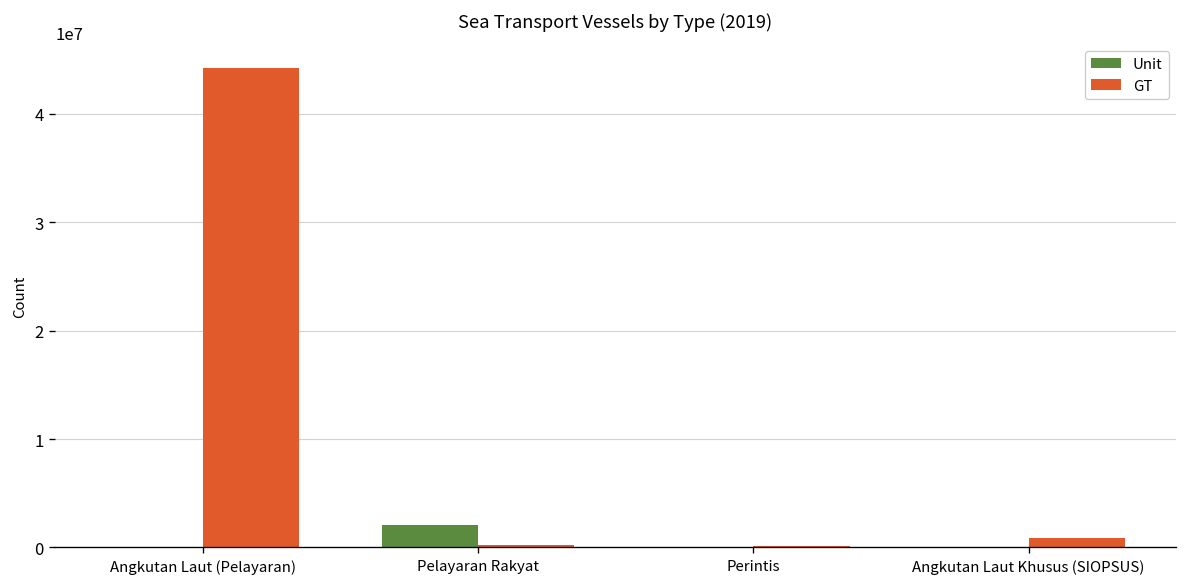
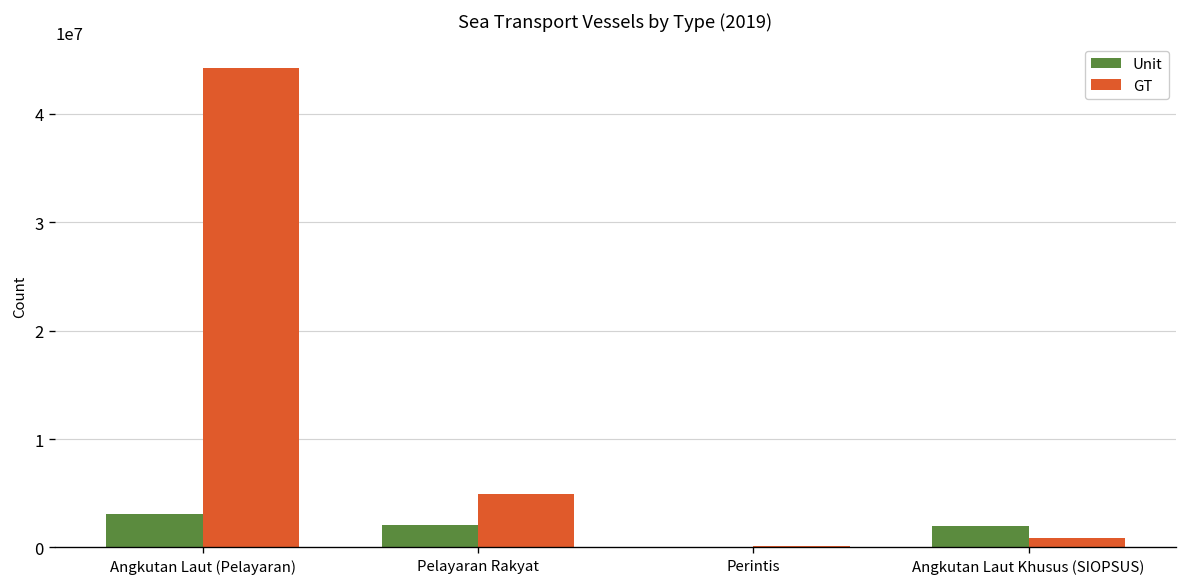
  {
    "Unit": {
-     "Angkutan Laut (Pelayaran)": 0,
+     "Angkutan Laut (Pelayaran)": 3000000,
      "Pelayaran Rakyat": 2000000,
-     "Angkutan Laut Khusus (SIOPSUS)": 0
+     "Angkutan Laut Khusus (SIOPSUS)": 2000000
    },
    "GT": {
      "Angkutan Laut (Pelayaran)": 44000000,
-     "Pelayaran Rakyat": 0,
+     "Pelayaran Rakyat": 5000000,
      "Angkutan Laut Khusus (SIOPSUS)": 1000000
    }
  }
